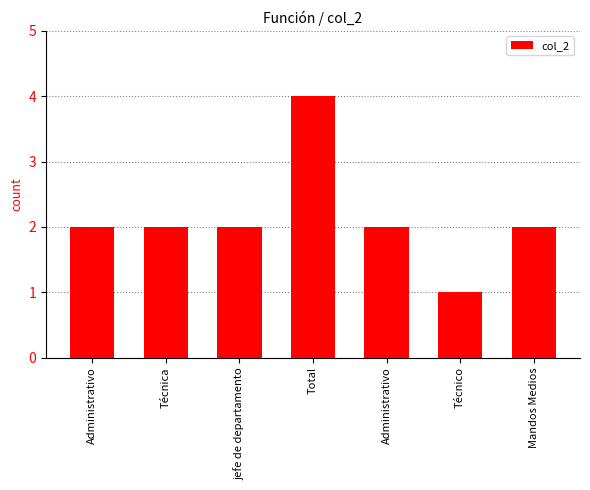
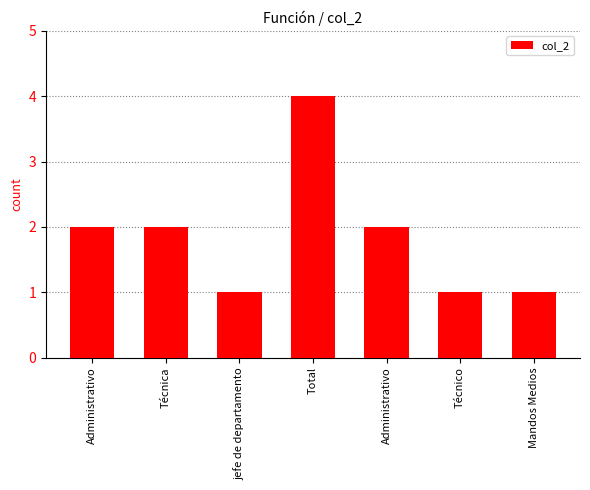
  {
    "Técnica": 2,
-   "jefe de departamento": 2,
+   "jefe de departamento": 1,
    "Total": 4,
    "Técnico": 1,
-   "Mandos Medios": 2
+   "Mandos Medios": 1
  }
